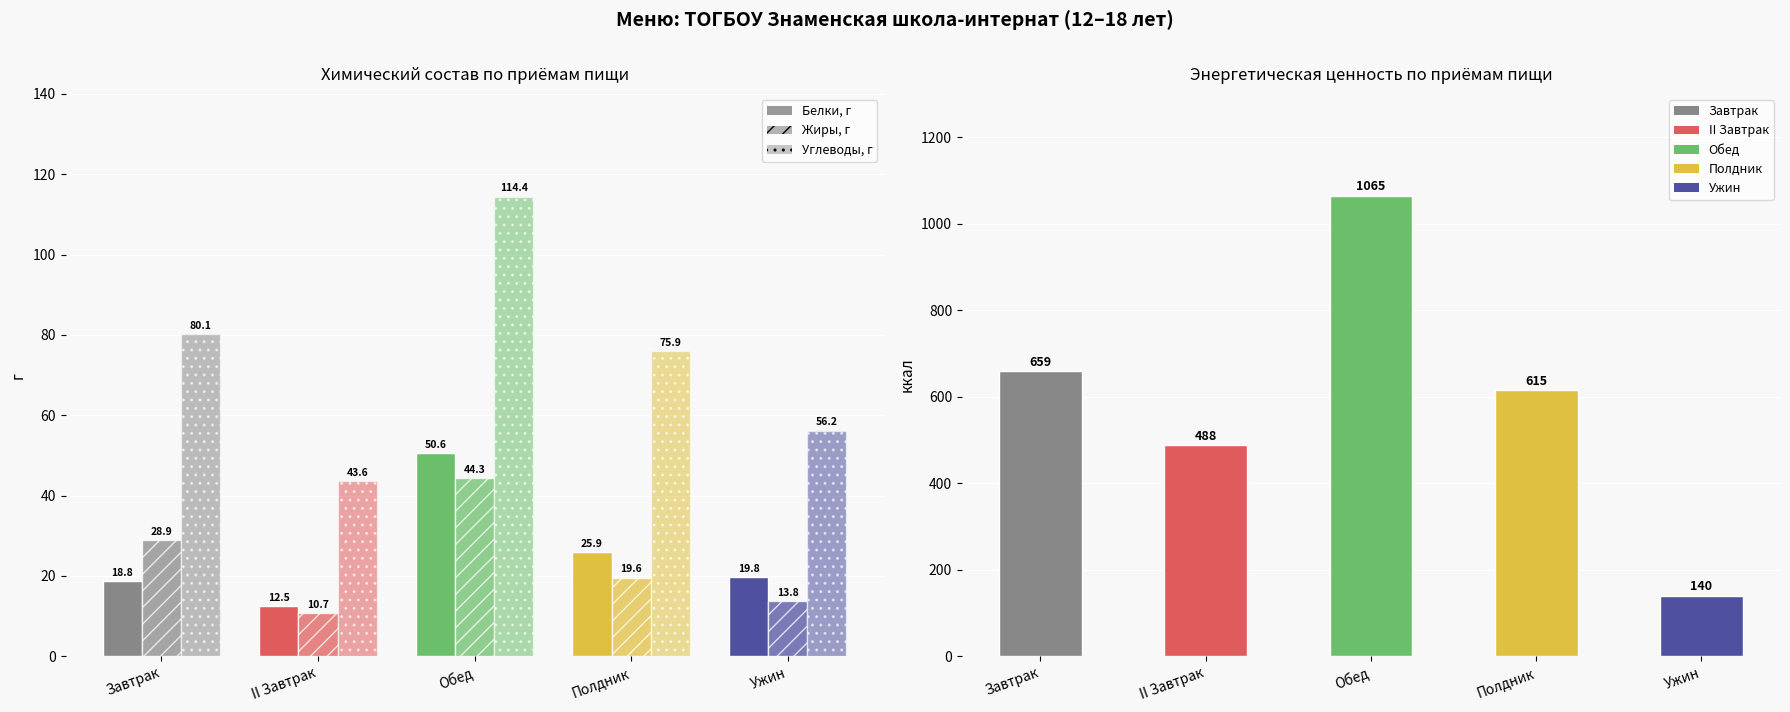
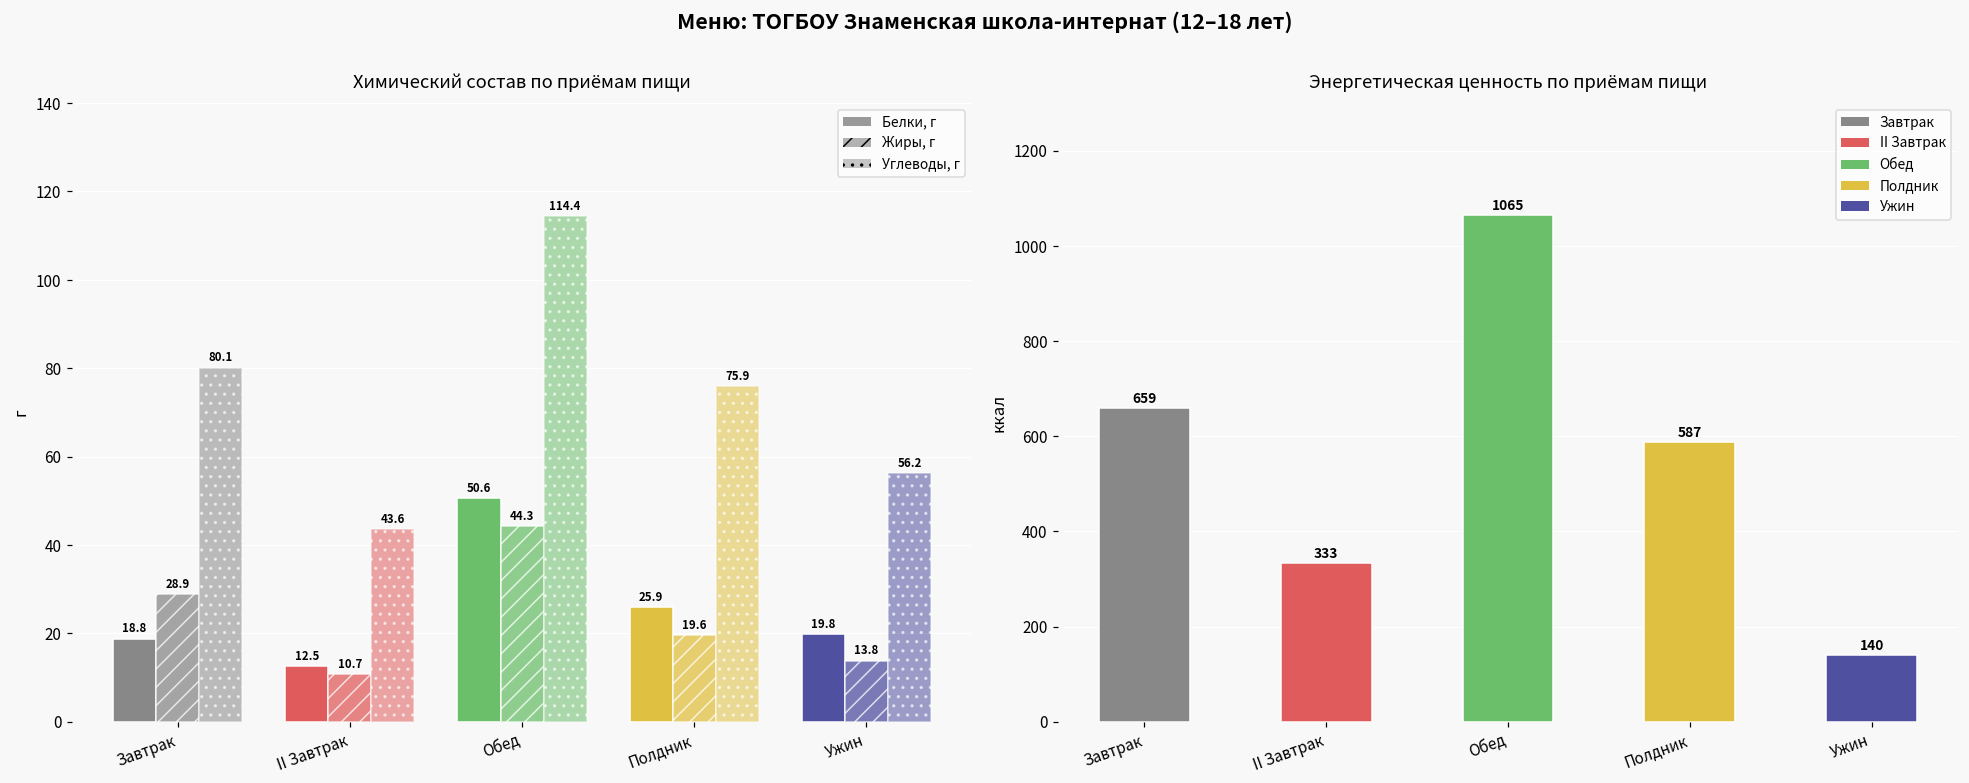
  {
    "Энергетическая ценность по приёмам пищи": {
      "Завтрак": 659,
-     "II Завтрак": 488,
+     "II Завтрак": 333,
      "Обед": 1065,
-     "Полдник": 615,
+     "Полдник": 587,
      "Ужин": 140
    }
  }
